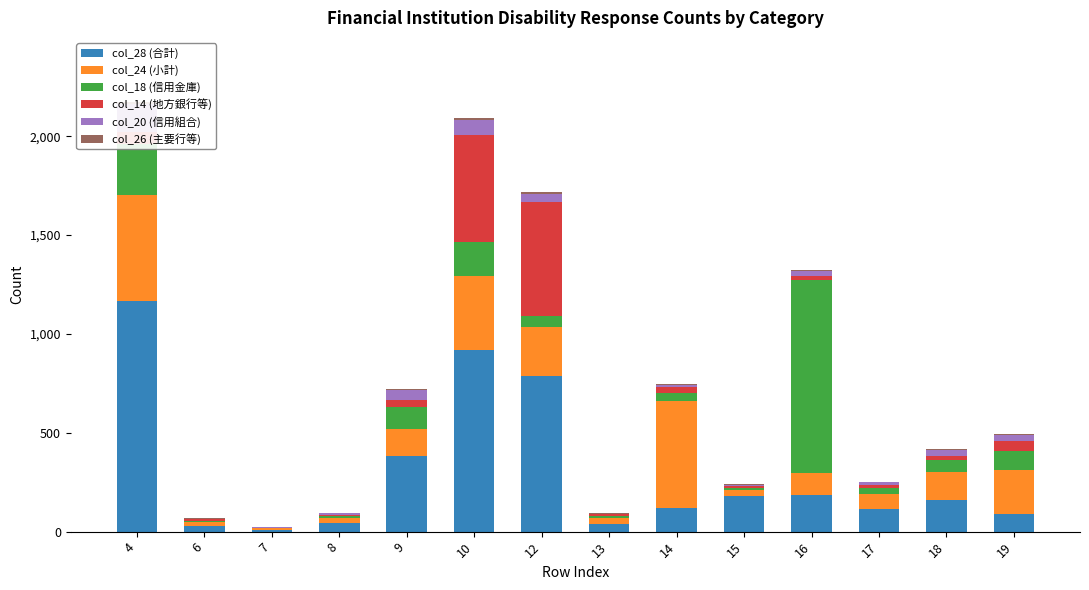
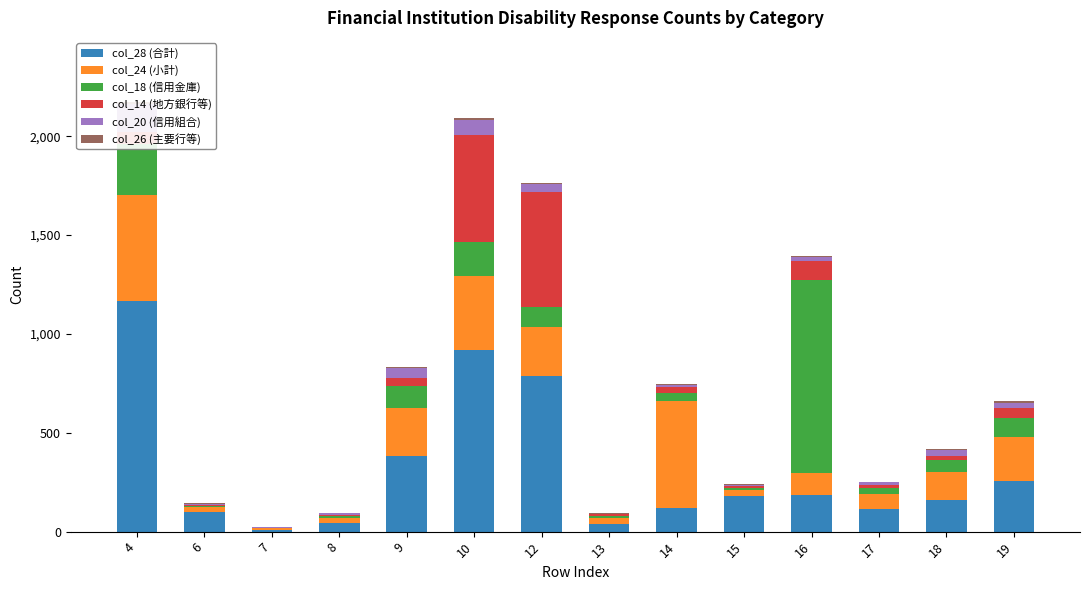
  {
    "col_28 (合計)": {
      "4": "1,170",
-     "6": "30",
+     "6": "100",
      "8": "40",
      "9": "390",
      "10": "920",
      "12": "790",
      "13": "40",
      "14": "120",
      "15": "180",
      "16": "190",
      "17": "120",
      "18": "160",
-     "19": "90"
+     "19": "260"
    },
    "col_24 (小計)": {
      "4": "540",
      "6": "30",
      "8": "30",
-     "9": "130",
+     "9": "240",
      "10": "370",
      "12": "250",
      "13": "30",
      "14": "540",
      "15": "30",
      "16": "110",
      "17": "70",
      "18": "140",
      "19": "220"
    },
    "col_18 (信用金庫)": {
      "9": "110",
      "10": "170",
-     "12": "50",
+     "12": "100",
      "14": "40",
      "16": "970",
      "17": "30",
      "18": "60",
      "19": "100"
    },
    "col_14 (地方銀行等)": {
      "9": "40",
      "10": "540",
      "12": "580",
      "14": "30",
-     "16": "20",
+     "16": "100",
      "17": "10",
      "18": "20",
      "19": "50"
    },
    "col_20 (信用組合)": {
      "9": "50",
      "10": "80",
      "12": "40",
      "13": "0",
      "16": "20",
      "17": "10",
      "18": "30",
      "19": "30"
    }
  }
